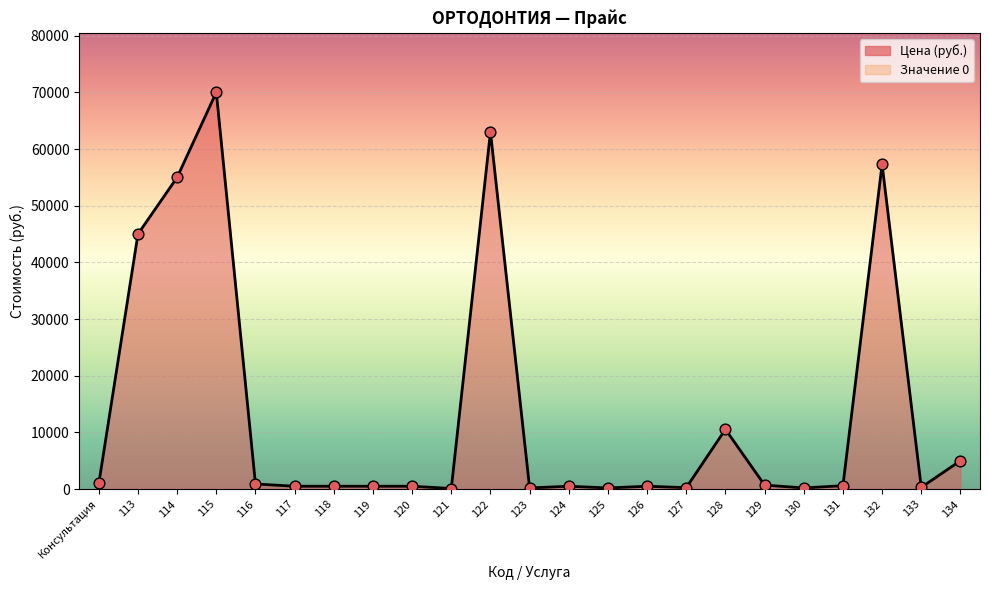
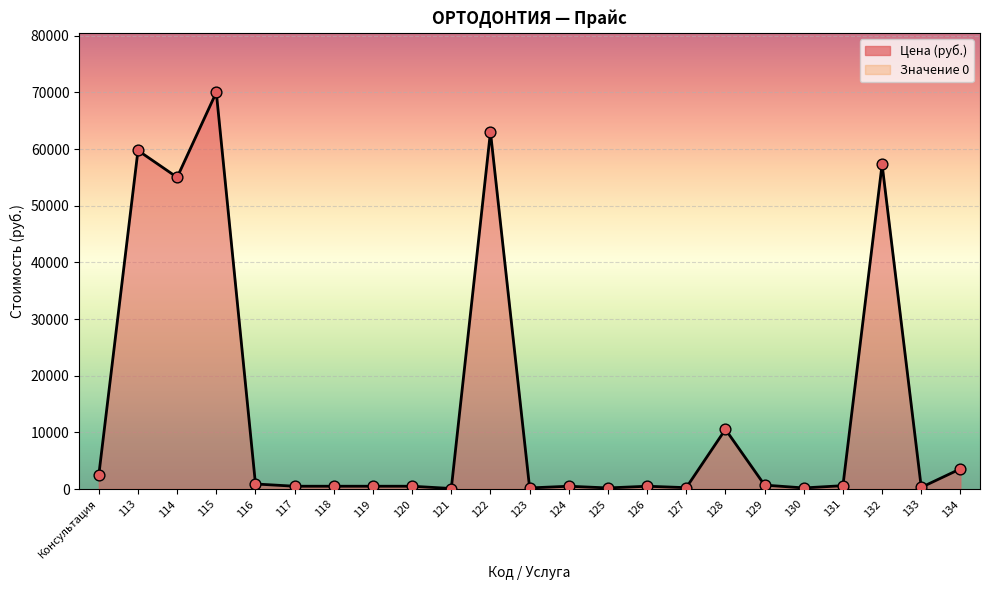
  {
    "Цена (руб.)": {
-     "Консультация": 1000,
-     "113": 45000,
+     "Консультация": 2000,
+     "113": 60000,
      "114": 55000,
      "115": 70000,
      "116": 1000,
      "117": 1000,
      "118": 1000,
      "119": 1000,
      "120": 1000,
      "122": 63000,
      "124": 1000,
      "126": 1000,
      "128": 11000,
      "129": 1000,
      "131": 1000,
      "132": 57000,
-     "134": 5000
+     "134": 4000
    },
    "Значение 0": {
      "Консультация": 0,
      "113": 0,
      "114": 0,
      "115": 0,
      "116": 0,
      "117": 0,
      "118": 0,
      "119": 0,
      "120": 0,
      "122": 0,
      "124": 0,
      "126": 0,
      "128": 0,
      "129": 0,
      "131": 0,
      "132": 0,
      "134": 0
    }
  }
